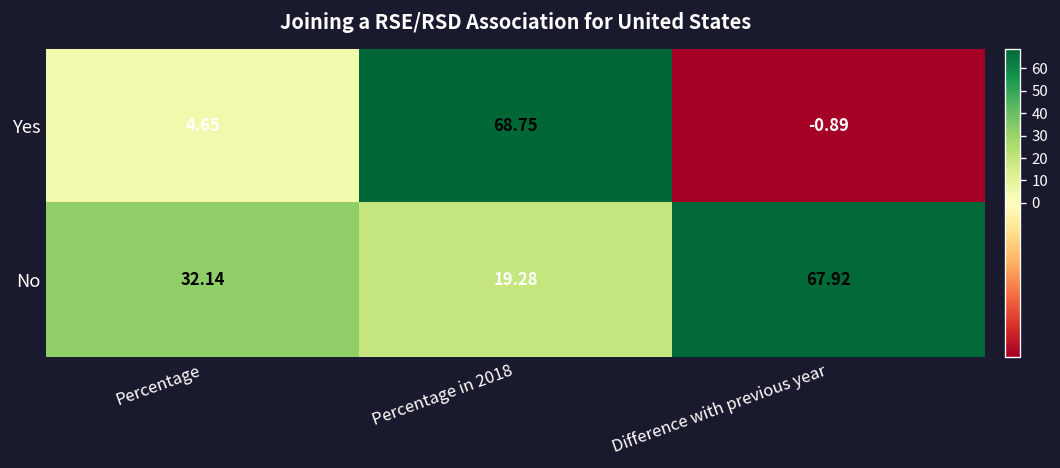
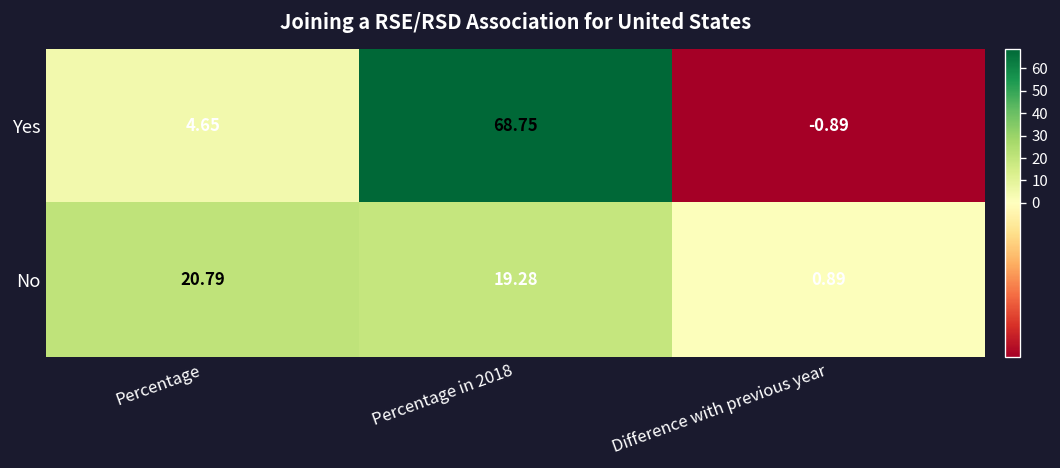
  {
    "Yes": {
      "Percentage": 4.65,
      "Percentage in 2018": 68.75,
      "Difference with previous year": -0.89
    },
    "No": {
-     "Percentage": 32.14,
+     "Percentage": 20.79,
      "Percentage in 2018": 19.28,
-     "Difference with previous year": 67.92
+     "Difference with previous year": 0.89
    }
  }
